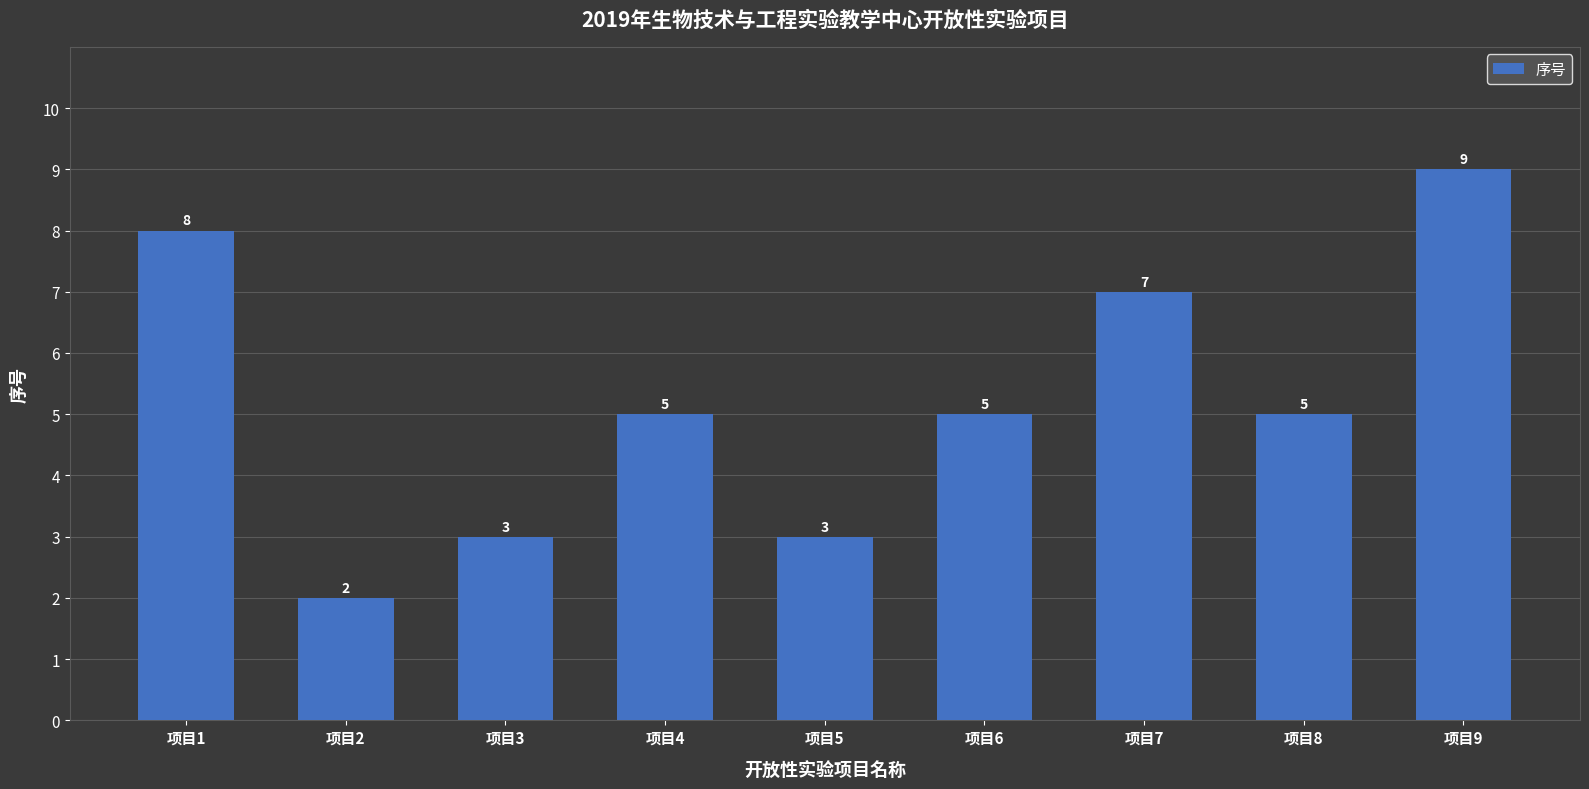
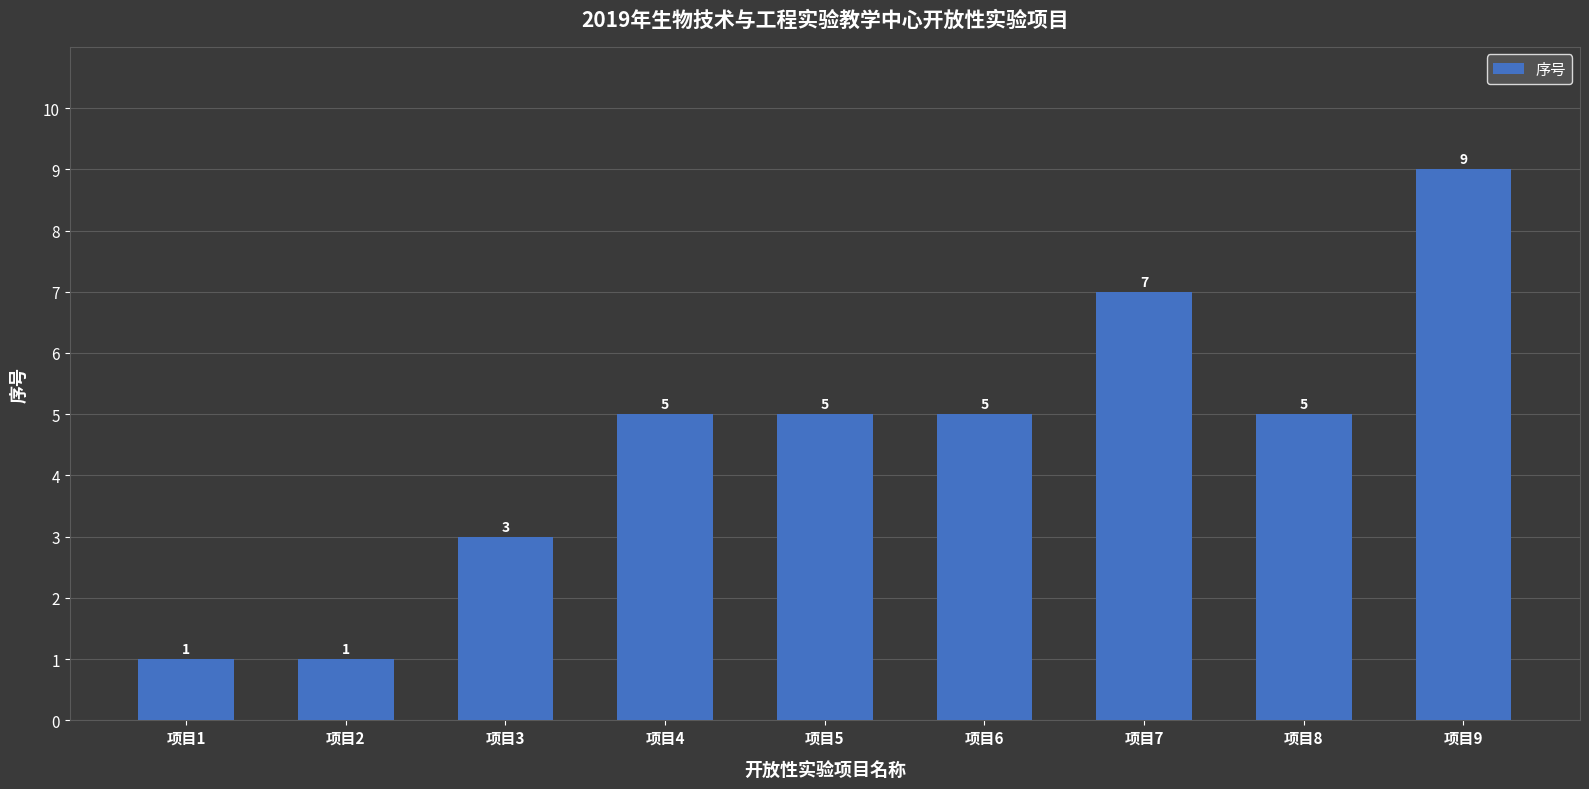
  {
-   "项目1": 8,
-   "项目2": 2,
+   "项目1": 1,
+   "项目2": 1,
    "项目3": 3,
    "项目4": 5,
-   "项目5": 3,
+   "项目5": 5,
    "项目6": 5,
    "项目7": 7,
    "项目8": 5,
    "项目9": 9
  }
